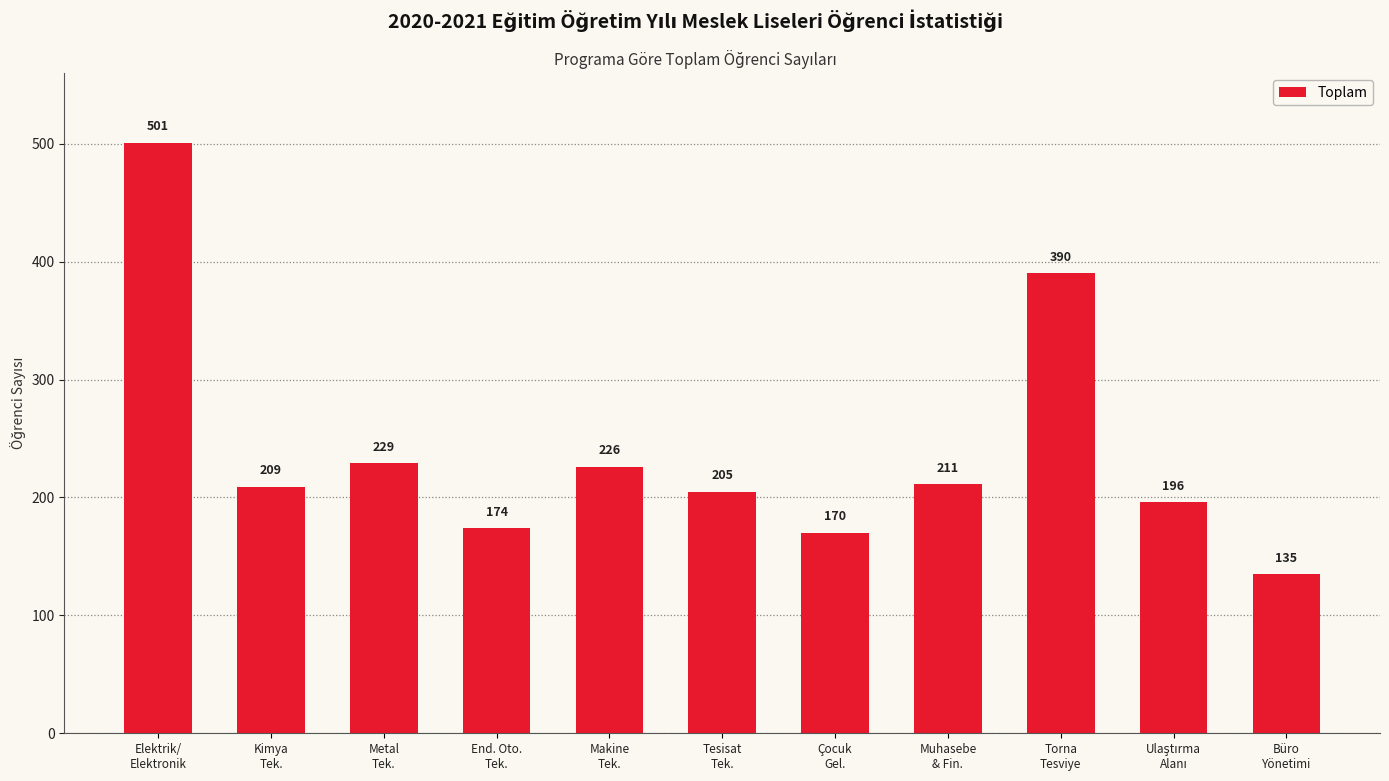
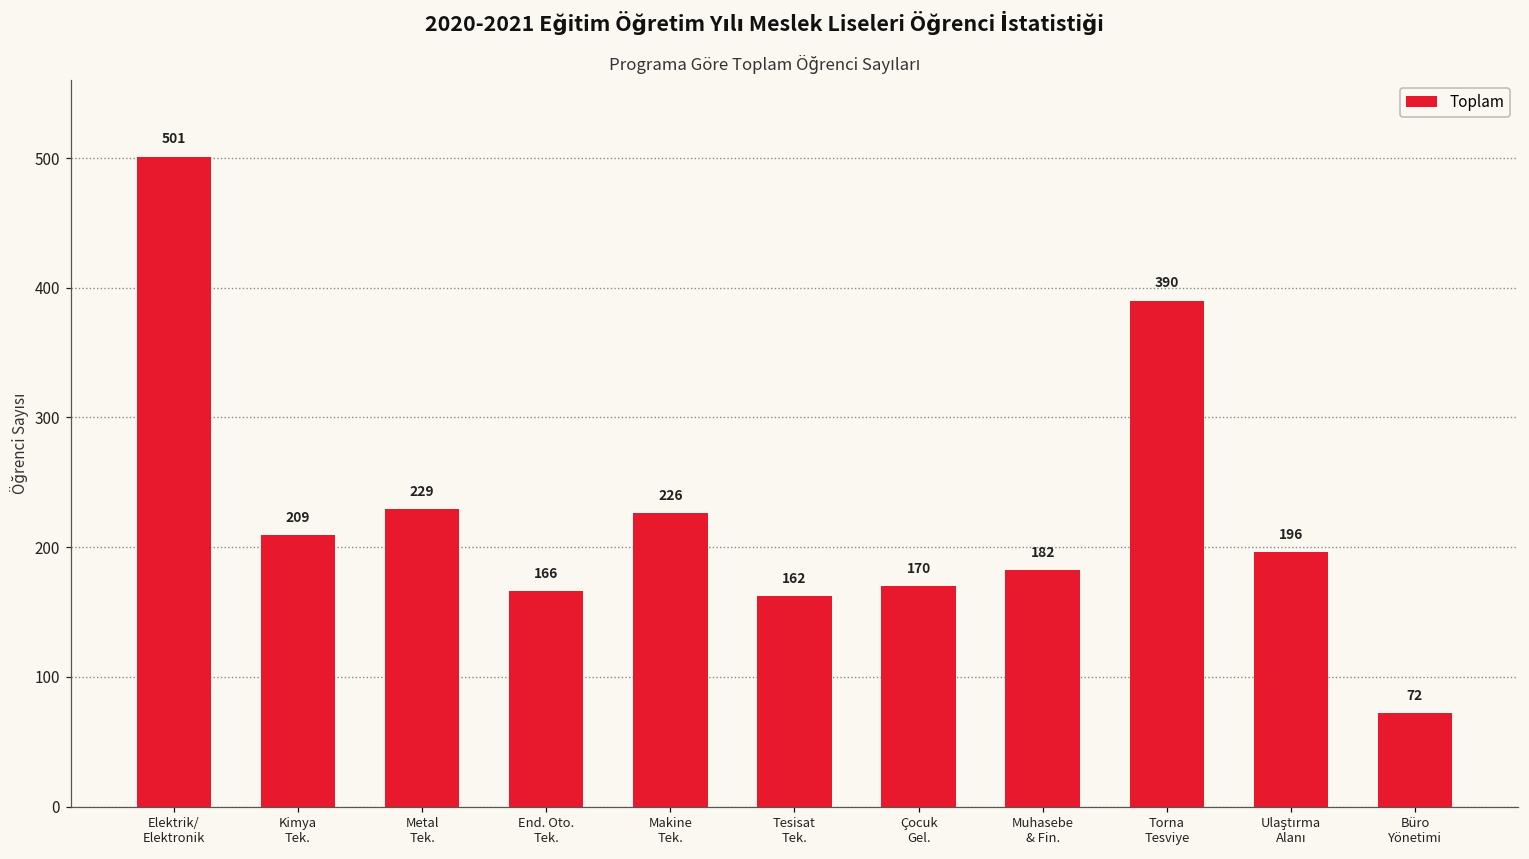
  {
    "Elektrik/ Elektronik": 501,
    "Kimya Tek.": 209,
    "Metal Tek.": 229,
-   "End. Oto. Tek.": 174,
+   "End. Oto. Tek.": 166,
    "Makine Tek.": 226,
-   "Tesisat Tek.": 205,
+   "Tesisat Tek.": 162,
    "Çocuk Gel.": 170,
-   "Muhasebe & Fin.": 211,
+   "Muhasebe & Fin.": 182,
    "Torna Tesviye": 390,
    "Ulaştırma Alanı": 196,
-   "Büro Yönetimi": 135
+   "Büro Yönetimi": 72
  }
